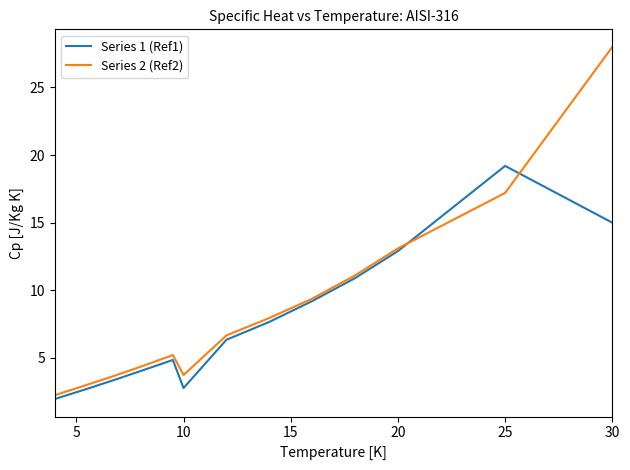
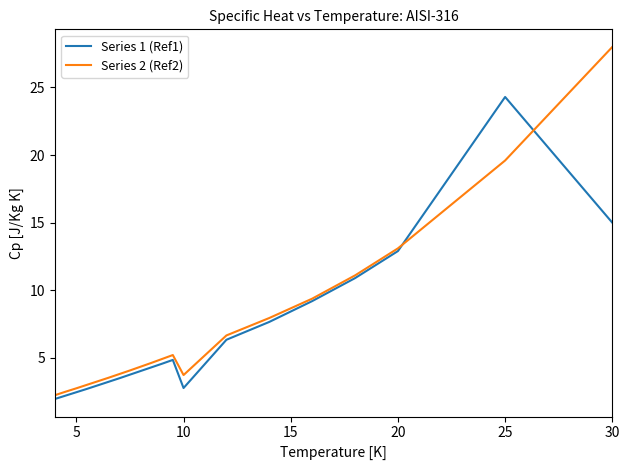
  {
    "Series 1 (Ref1)": {
      "5": 2.5,
      "10": 2.8,
      "20": 12.9,
-     "25": 19.2,
+     "25": 24.3,
      "30": 15.0
    },
    "Series 2 (Ref2)": {
      "5": 2.8,
      "10": 3.7,
      "20": 13.1,
-     "25": 17.2,
+     "25": 19.6,
      "30": 28.0
    }
  }
